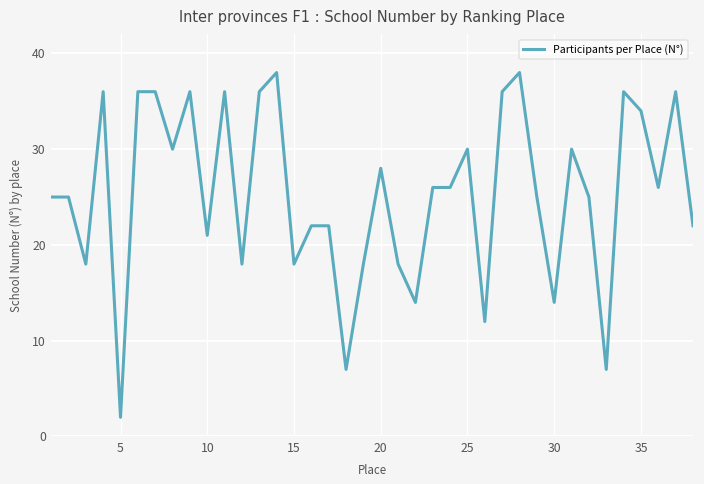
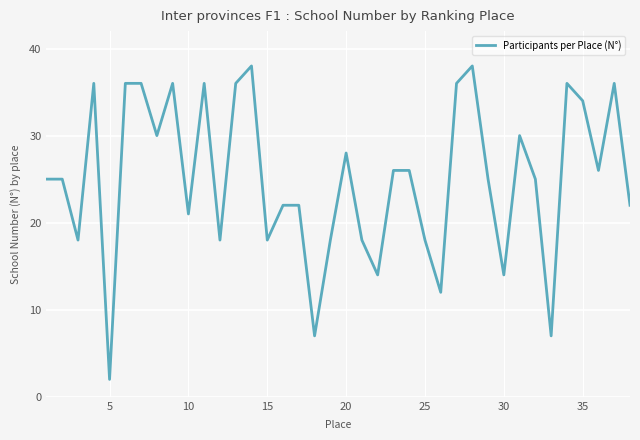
  {
    "5": 2,
    "10": 21,
    "15": 18,
    "20": 28,
-   "25": 30,
+   "25": 18,
    "30": 14,
    "35": 34
  }
